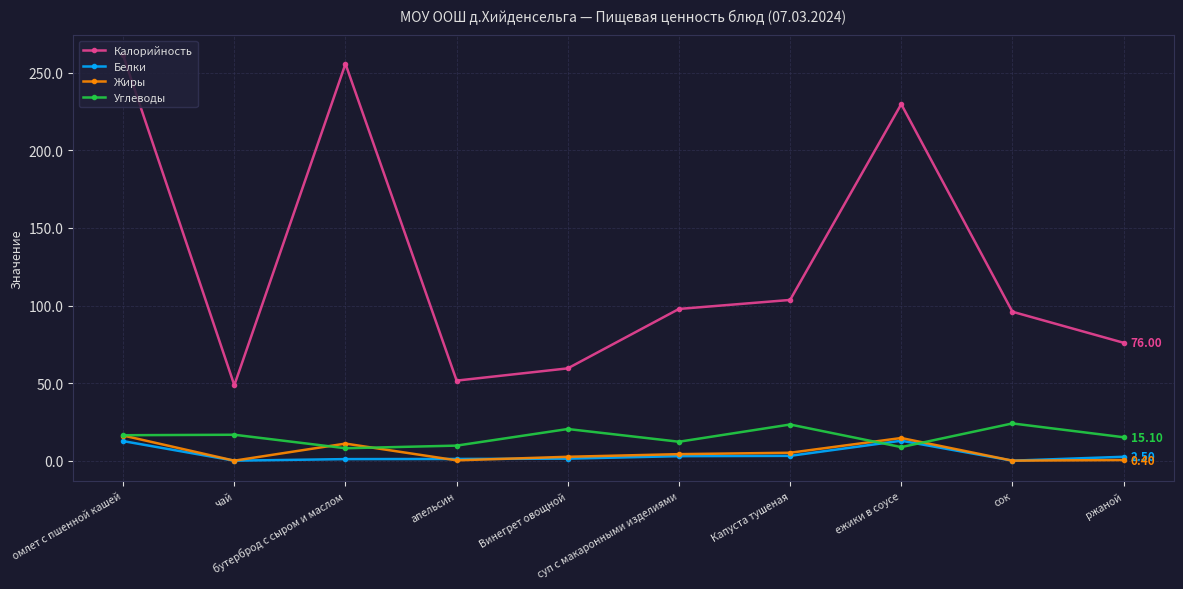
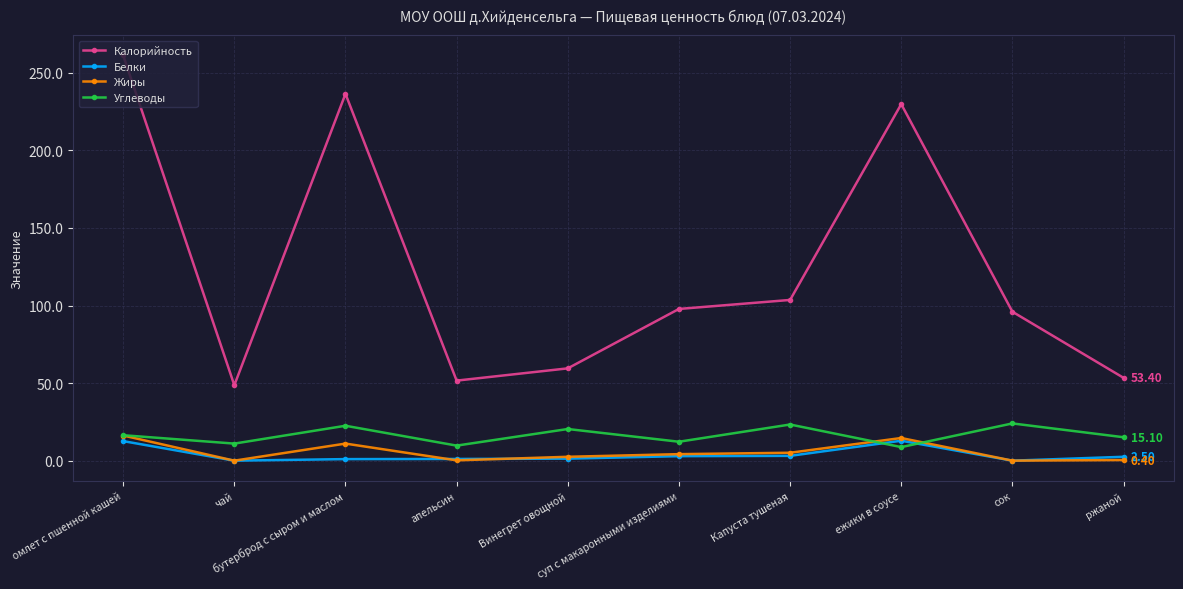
  {
    "Калорийность": {
-     "бутерброд с сыром и маслом": 256,
-     "ржаной": 76.00
+     "бутерброд с сыром и маслом": 236,
+     "ржаной": 53.40
    },
    "Белки": {
      "омлет с пшенной кашей": 13,
      "бутерброд с сыром и маслом": 1,
      "Капуста тушеная": 3,
      "ежики в соусе": 13
    },
    "Жиры": {
      "бутерброд с сыром и маслом": 11,
      "Капуста тушеная": 5,
      "ежики в соусе": 15
    },
    "Углеводы": {
-     "чай": 17,
-     "бутерброд с сыром и маслом": 8,
+     "чай": 11,
+     "бутерброд с сыром и маслом": 23,
      "апельсин": 10,
      "Винегрет овощной": 20,
      "суп с макаронными изделиями": 12,
      "Капуста тушеная": 23,
      "ежики в соусе": 9,
      "сок": 24
    }
  }
